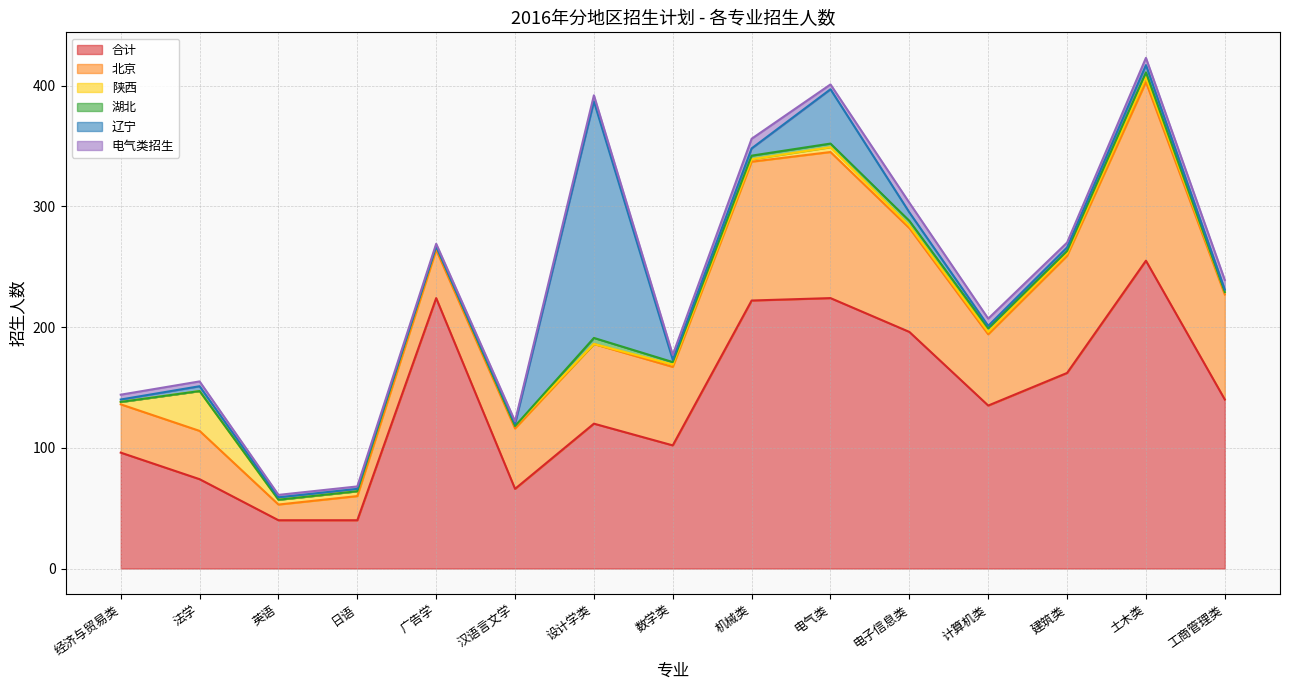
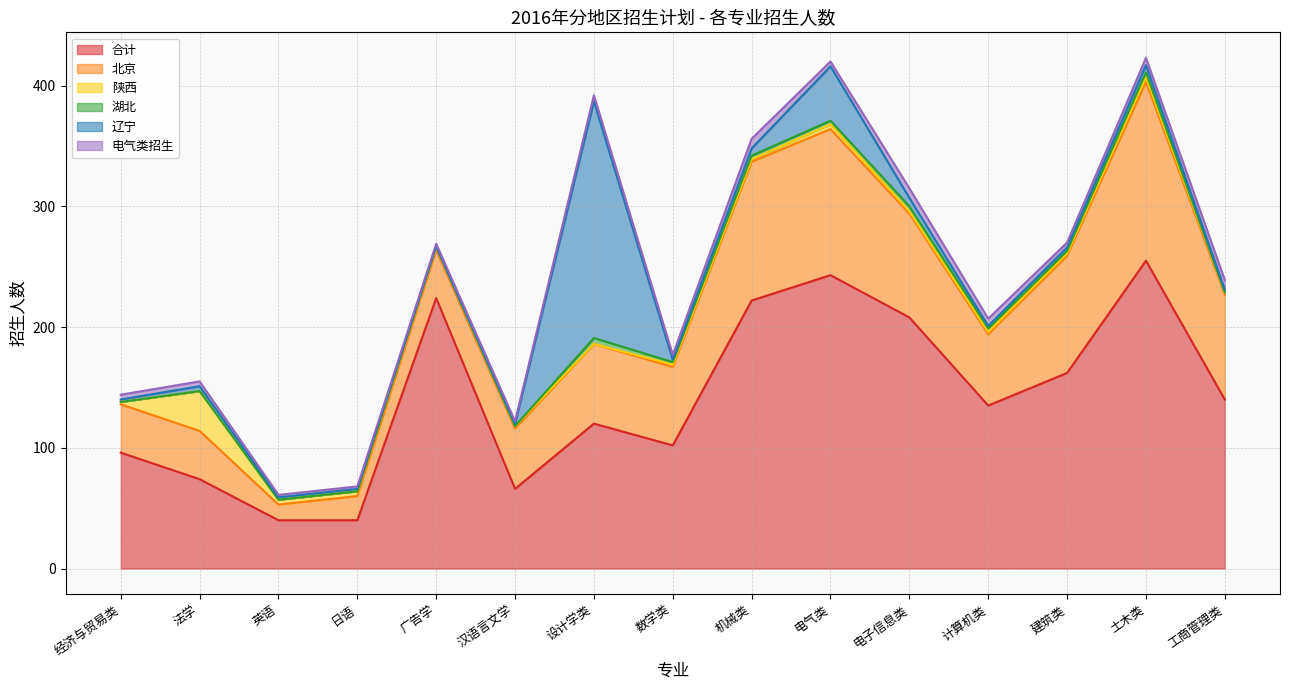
  {
    "合计": {
      "经济与贸易类": 96,
      "法学": 74,
      "英语": 40,
      "日语": 40,
      "广告学": 224,
      "汉语言文学": 66,
      "设计学类": 120,
      "数学类": 102,
      "机械类": 222,
-     "电气类": 224,
-     "电子信息类": 196,
+     "电气类": 243,
+     "电子信息类": 208,
      "计算机类": 135,
      "建筑类": 162,
      "土木类": 255,
      "工商管理类": 140
    },
    "北京": {
      "法学": 40,
      "英语": 13,
      "日语": 20,
      "广告学": 40,
      "电气类": 121,
      "土木类": 148
    },
    "陕西": {
      "电气类": 4,
      "土木类": 4
    },
    "湖北": {
      "设计学类": 5,
      "机械类": 3,
      "电气类": 3,
      "电子信息类": 4,
      "土木类": 4
    },
    "辽宁": {
      "法学": 4,
      "设计学类": 196,
      "机械类": 6,
      "电气类": 45,
      "电子信息类": 7,
      "建筑类": 3,
      "土木类": 6
    },
    "电气类招生": {
      "经济与贸易类": 4,
      "法学": 4,
      "设计学类": 5,
      "数学类": 4,
      "机械类": 8,
      "电气类": 4,
      "电子信息类": 8,
      "计算机类": 6,
      "建筑类": 4,
      "土木类": 6,
      "工商管理类": 8
    }
  }
